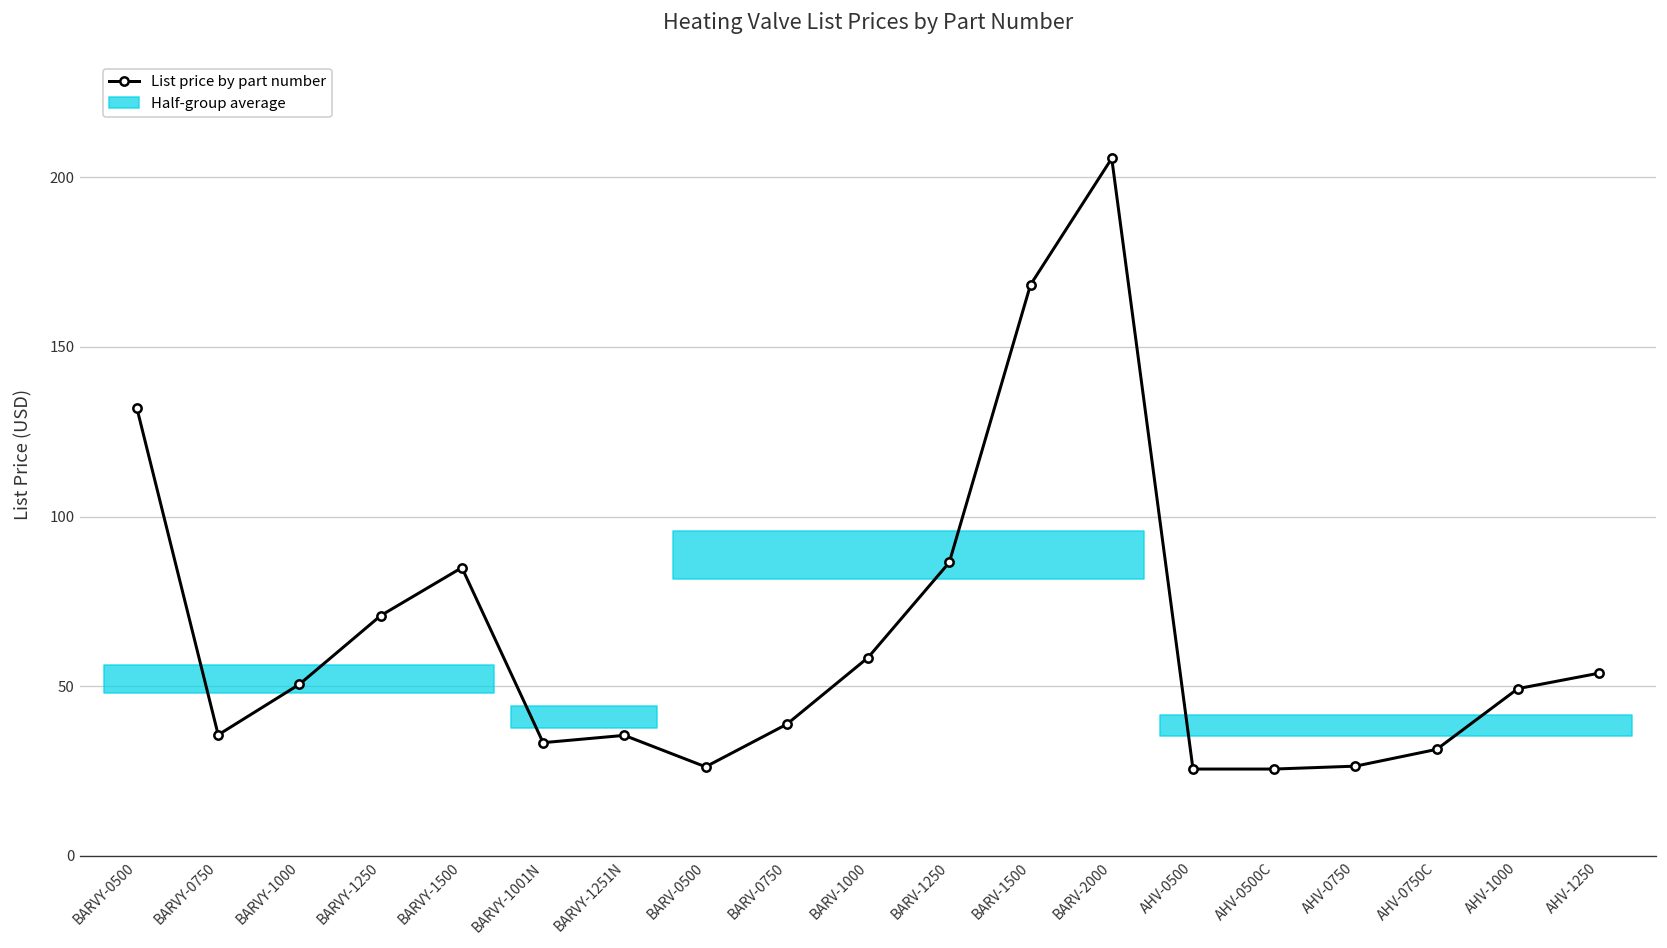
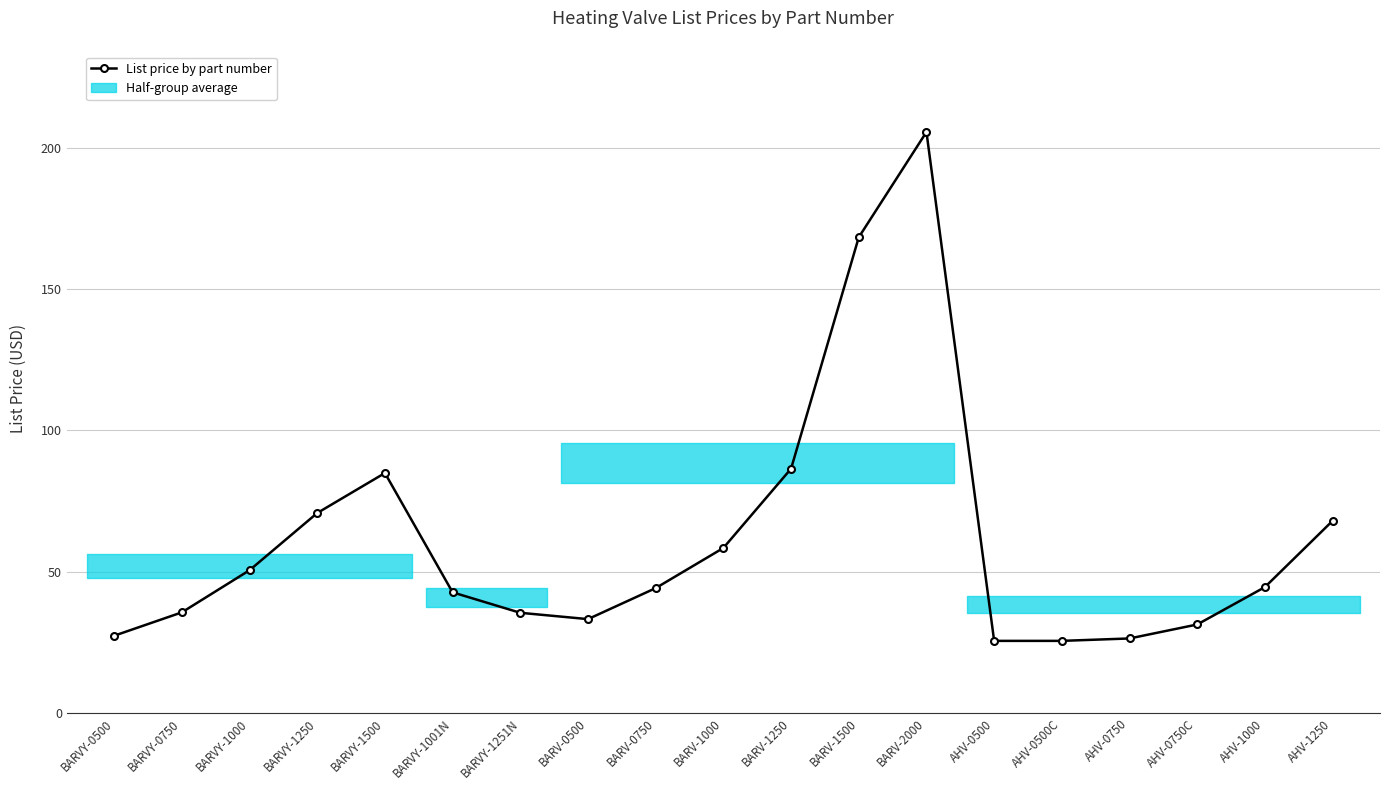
  {
    "List price by part number": {
-     "BARVY-0500": 132,
+     "BARVY-0500": 27,
      "BARVY-0750": 36,
      "BARVY-1000": 51,
      "BARVY-1250": 71,
      "BARVY-1500": 85,
-     "BARVY-1001N": 33,
+     "BARVY-1001N": 43,
      "BARVY-1251N": 35,
-     "BARV-0500": 26,
-     "BARV-0750": 39,
+     "BARV-0500": 33,
+     "BARV-0750": 44,
      "BARV-1000": 58,
      "BARV-1250": 86,
      "BARV-1500": 168,
      "BARV-2000": 206,
      "AHV-0500": 26,
      "AHV-0500C": 26,
      "AHV-0750": 26,
      "AHV-0750C": 31,
-     "AHV-1000": 49,
-     "AHV-1250": 54
+     "AHV-1000": 45,
+     "AHV-1250": 68
    }
  }
